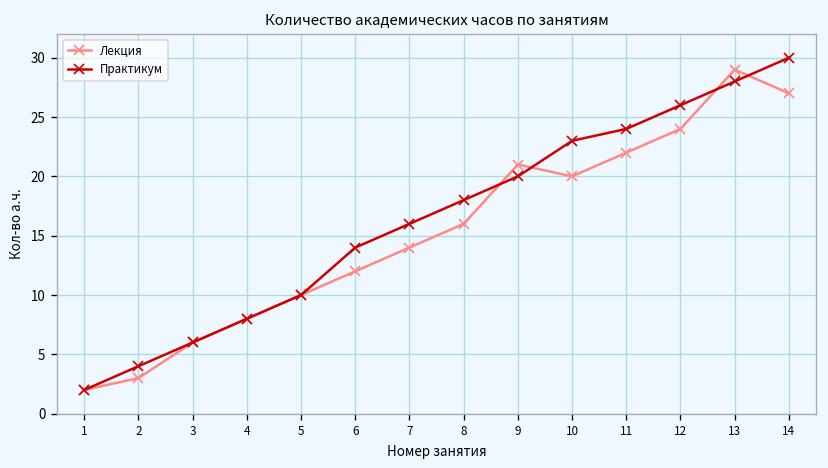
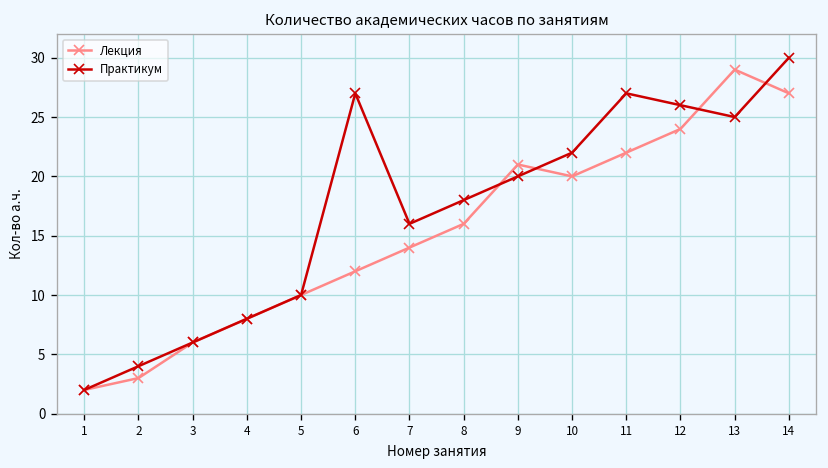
  {
    "Лекция": {
      "2": 3,
      "6": 12,
      "7": 14,
      "8": 16,
      "9": 21,
      "10": 20,
      "11": 22,
      "12": 24,
      "13": 29,
      "14": 27
    },
    "Практикум": {
      "2": 4,
-     "6": 14,
+     "6": 27,
      "7": 16,
      "8": 18,
      "9": 20,
-     "10": 23,
-     "11": 24,
+     "10": 22,
+     "11": 27,
      "12": 26,
-     "13": 28,
+     "13": 25,
      "14": 30
    }
  }
